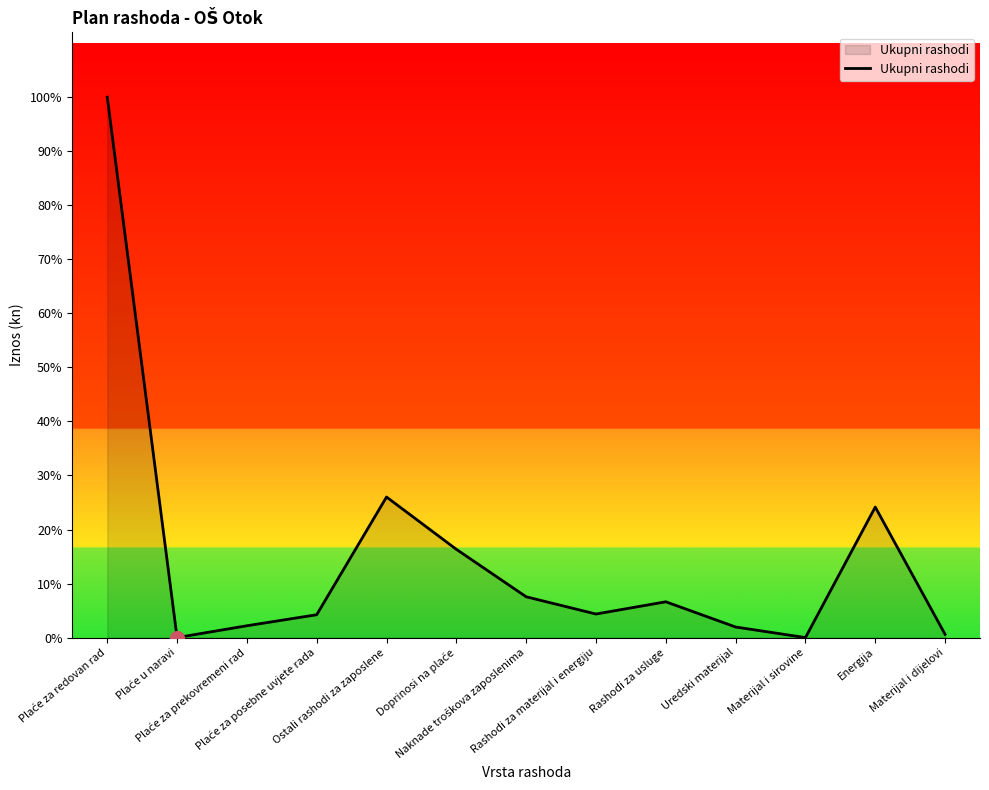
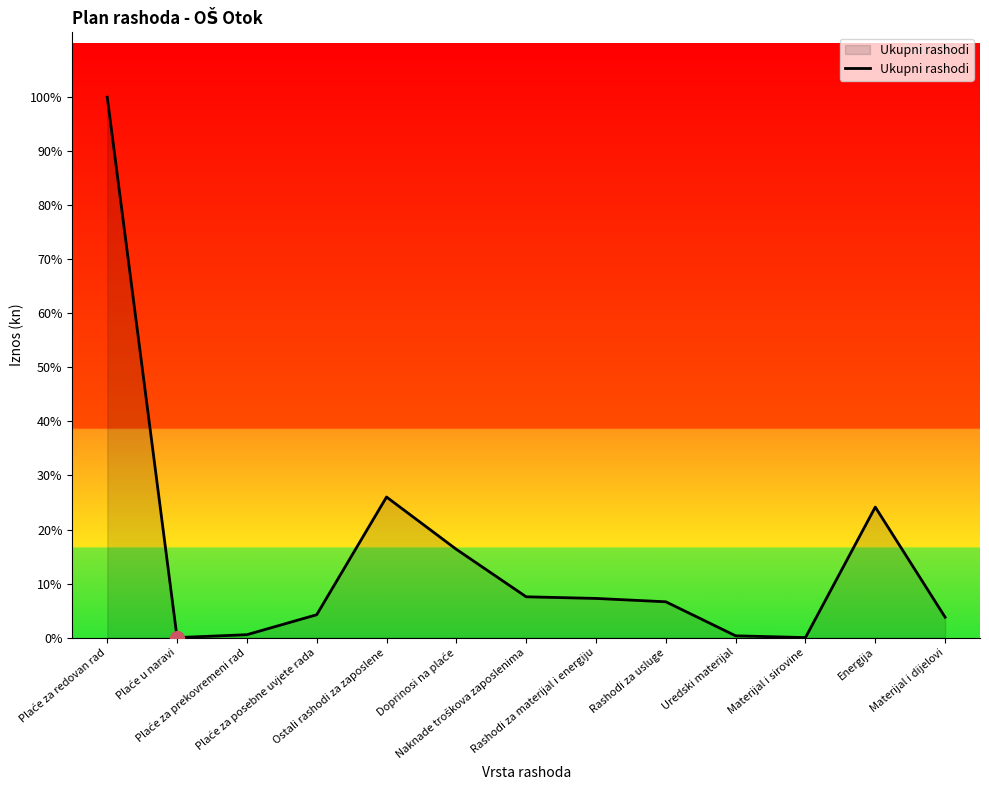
  {
    "Ukupni rashodi": {
      "Plaće za redovan rad": "100%",
-     "Plaće za prekovremeni rad": "2%",
+     "Plaće za prekovremeni rad": "1%",
      "Plaće za posebne uvjete rada": "4%",
      "Ostali rashodi za zaposlene": "26%",
      "Doprinosi na plaće": "16%",
      "Naknade troškova zaposlenima": "8%",
-     "Rashodi za materijal i energiju": "4%",
+     "Rashodi za materijal i energiju": "7%",
      "Rashodi za usluge": "7%",
-     "Uredski materijal": "2%",
+     "Uredski materijal": "0%",
      "Materijal i sirovine": "0%",
      "Energija": "24%",
-     "Materijal i dijelovi": "1%"
+     "Materijal i dijelovi": "4%"
    }
  }
